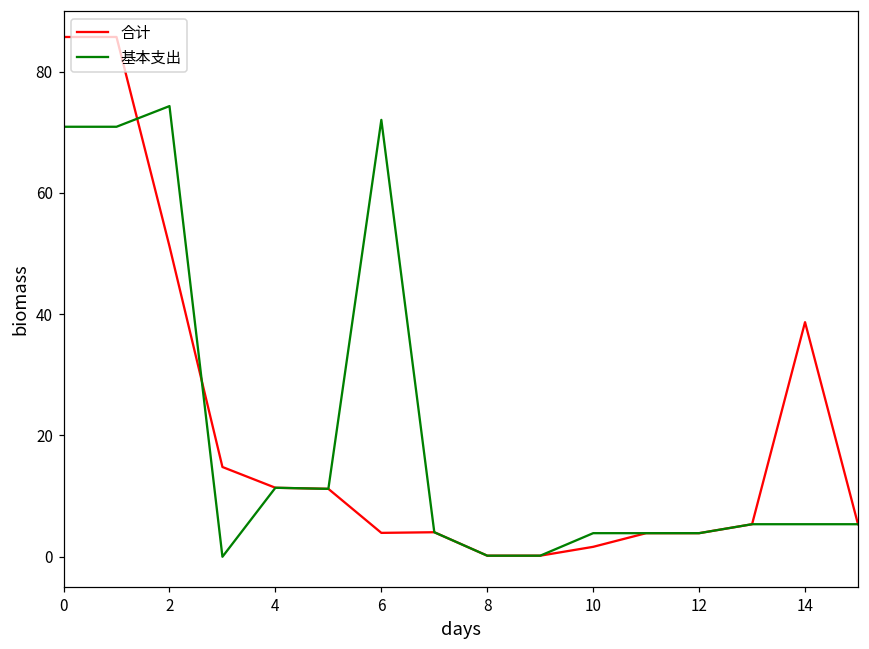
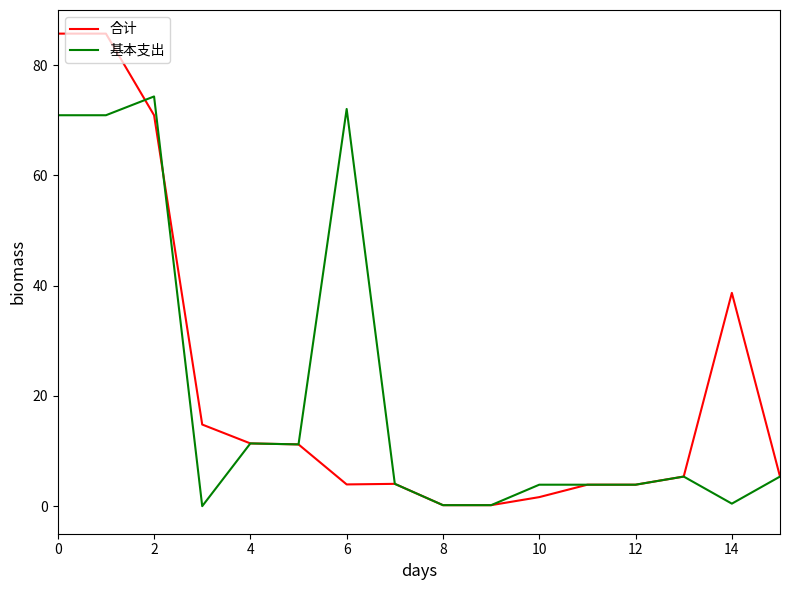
  {
    "合计": {
      "0": 86,
-     "2": 51,
+     "2": 71,
      "6": 4,
      "10": 2,
      "14": 39
    },
    "基本支出": {
      "0": 71,
      "2": 74,
      "6": 72,
      "10": 4,
-     "14": 5
+     "14": 0
    }
  }
